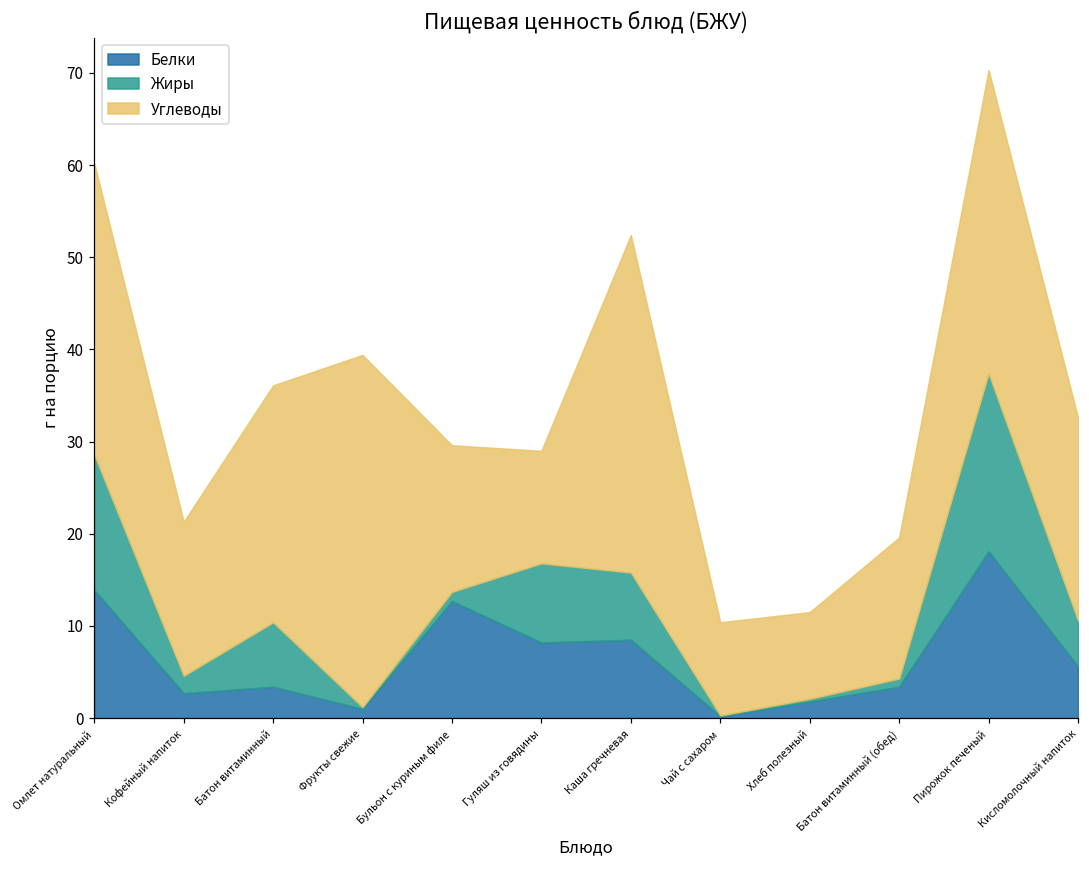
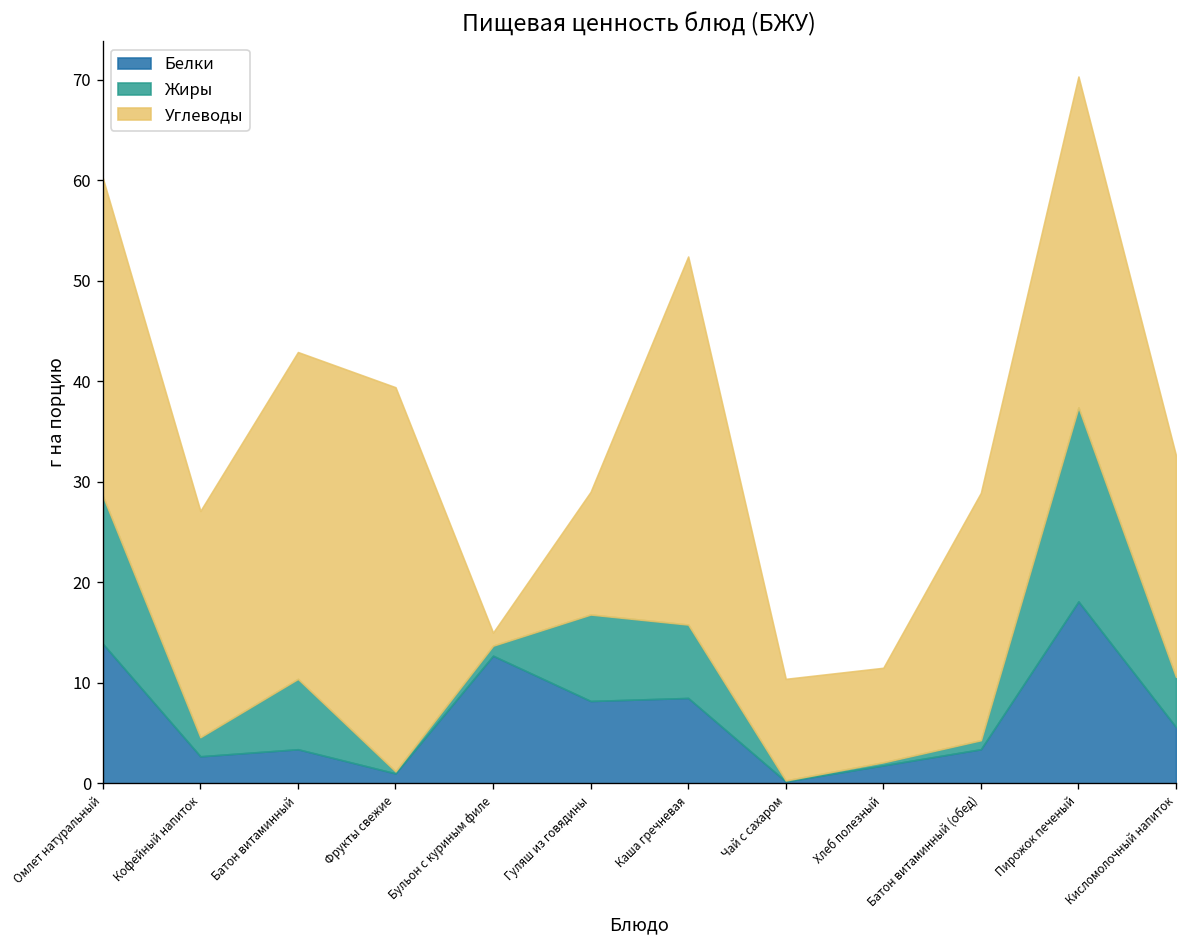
  {
    "Углеводы": {
      "Омлет натуральный": 32,
-     "Кофейный напиток": 17,
-     "Батон витаминный": 26,
+     "Кофейный напиток": 23,
+     "Батон витаминный": 33,
      "Фрукты свежие": 38,
-     "Бульон с куриным филе": 16,
+     "Бульон с куриным филе": 1,
      "Гуляш из говядины": 12,
      "Каша гречневая": 37,
      "Чай с сахаром": 10,
      "Хлеб полезный": 9,
-     "Батон витаминный (обед)": 15,
+     "Батон витаминный (обед)": 25,
      "Пирожок печеный": 33,
      "Кисломолочный напиток": 22
    }
  }
